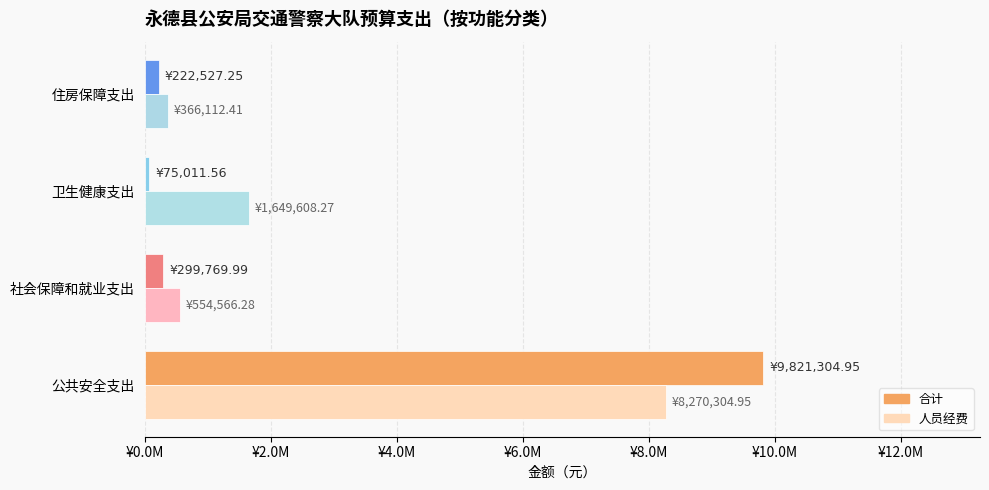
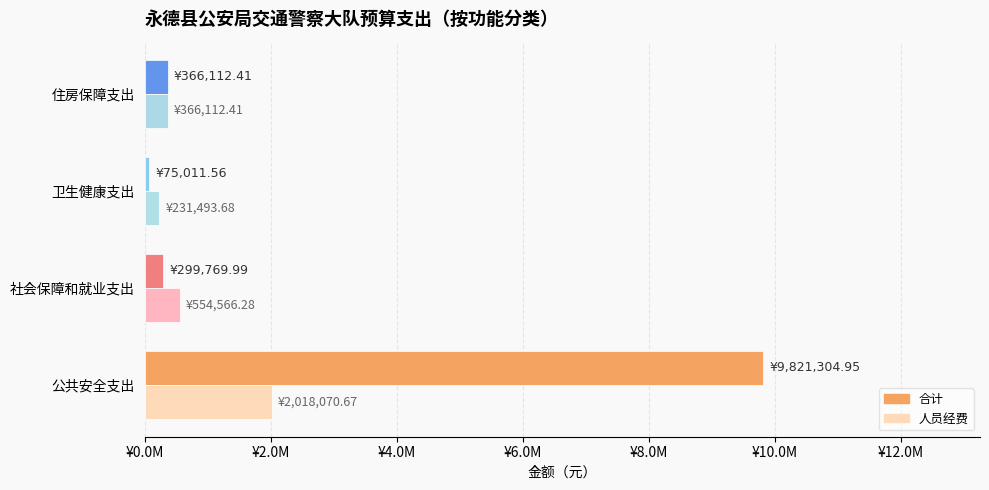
  {
    "合计": {
-     "住房保障支出": "¥222,527.25",
+     "住房保障支出": "¥366,112.41",
      "卫生健康支出": "¥75,011.56",
      "社会保障和就业支出": "¥299,769.99",
      "公共安全支出": "¥9,821,304.95"
    },
    "人员经费": {
      "住房保障支出": "¥366,112.41",
-     "卫生健康支出": "¥1,649,608.27",
+     "卫生健康支出": "¥231,493.68",
      "社会保障和就业支出": "¥554,566.28",
-     "公共安全支出": "¥8,270,304.95"
+     "公共安全支出": "¥2,018,070.67"
    }
  }
